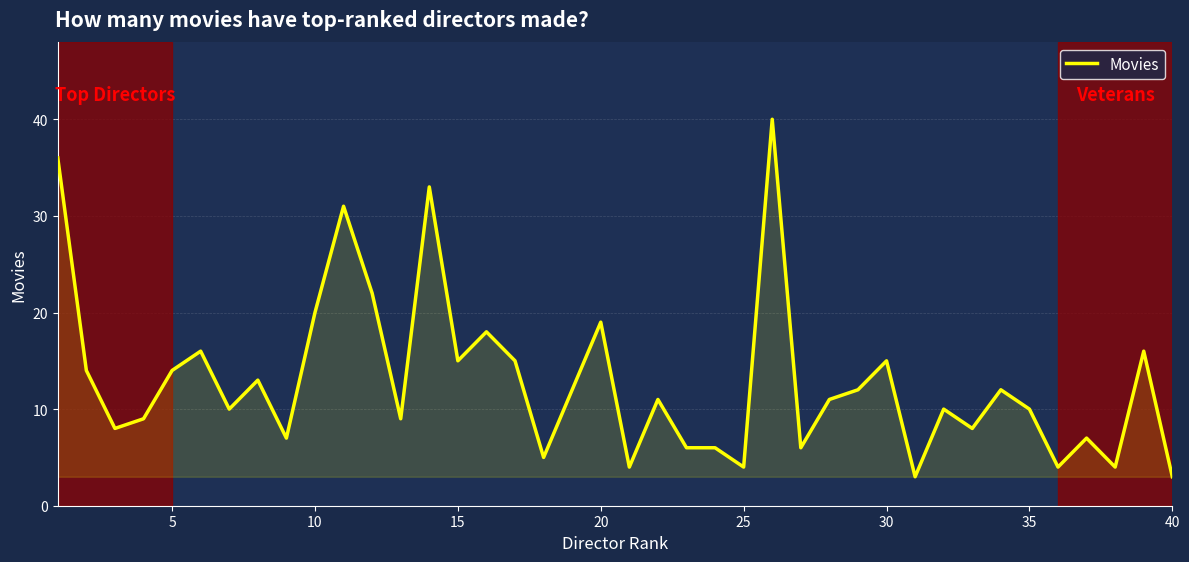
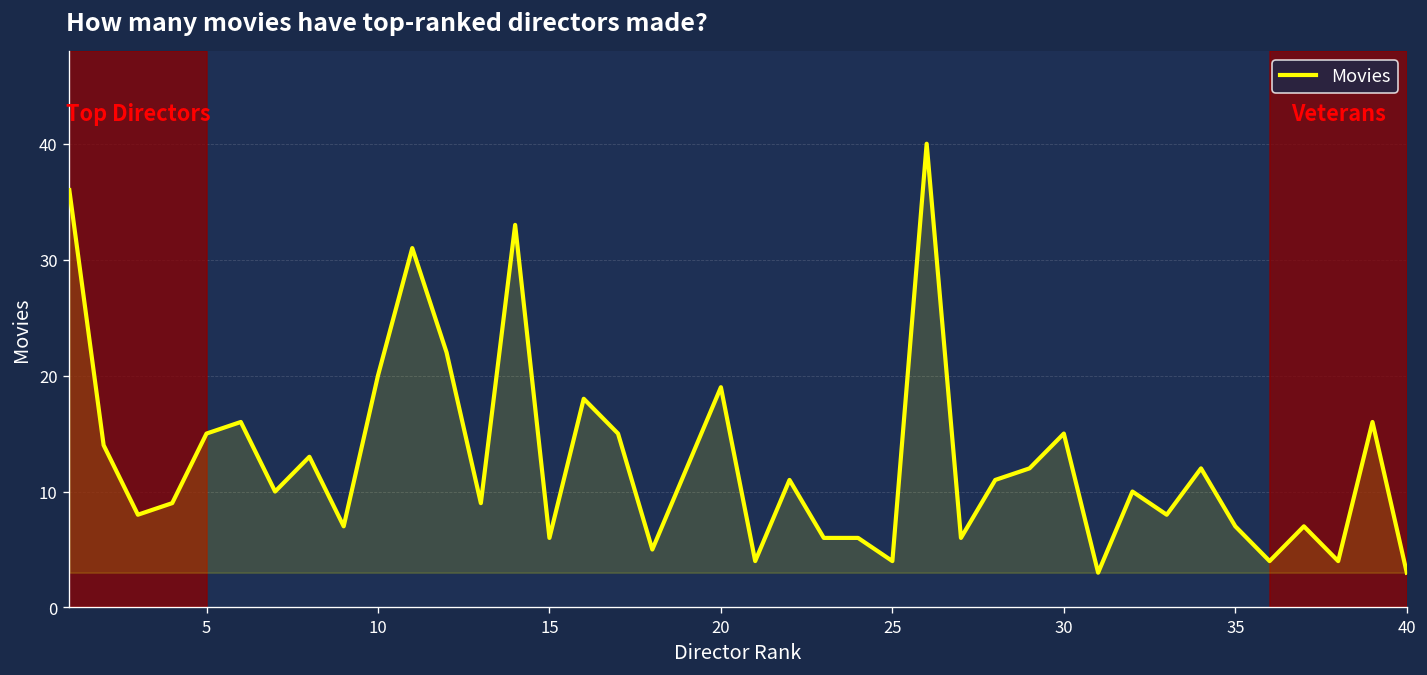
  {
-   "5": 14,
+   "5": 15,
    "10": 20,
-   "15": 15,
+   "15": 6,
    "20": 19,
    "25": 4,
    "30": 15,
-   "35": 10,
+   "35": 7,
    "40": 3
  }
